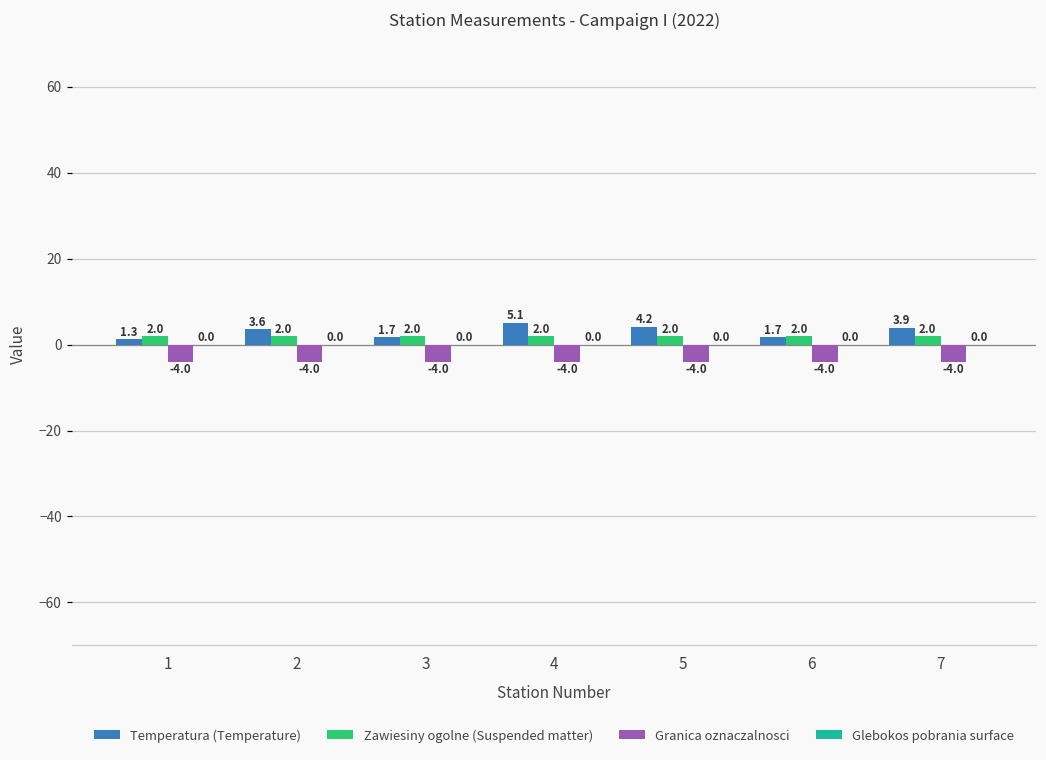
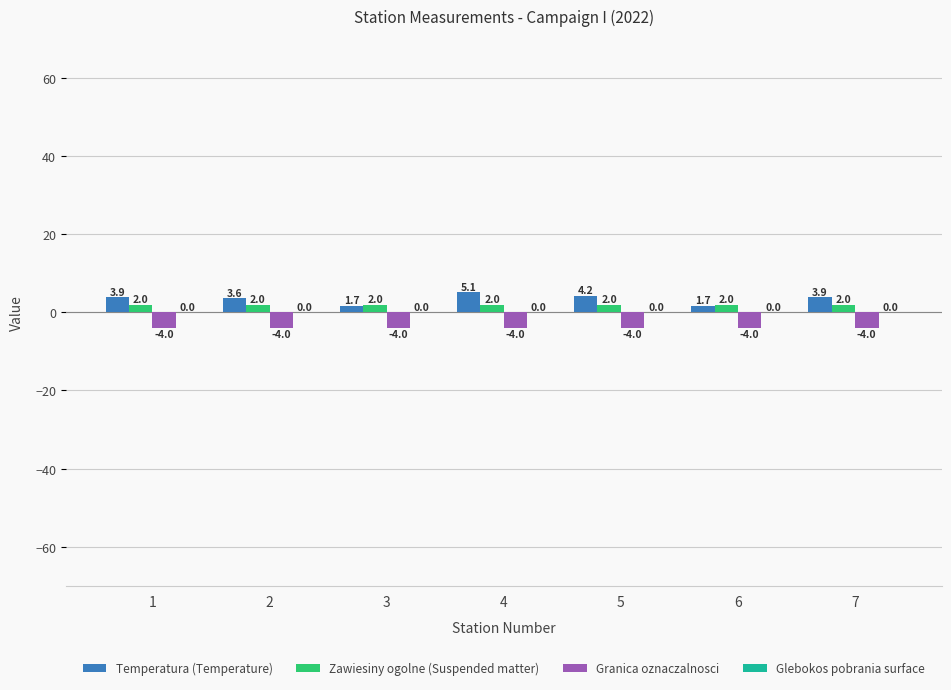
  {
    "Temperatura (Temperature)": {
-     "1": 1.3,
+     "1": 3.9,
      "2": 3.6,
      "3": 1.7,
      "4": 5.1,
      "5": 4.2,
      "6": 1.7,
      "7": 3.9
    },
    "Granica oznaczalnosci": {
      "1": -4.0,
      "2": -4.0,
      "3": -4.0,
      "4": -4.0,
      "5": -4.0,
      "6": -4.0,
      "7": -4.0
    }
  }
